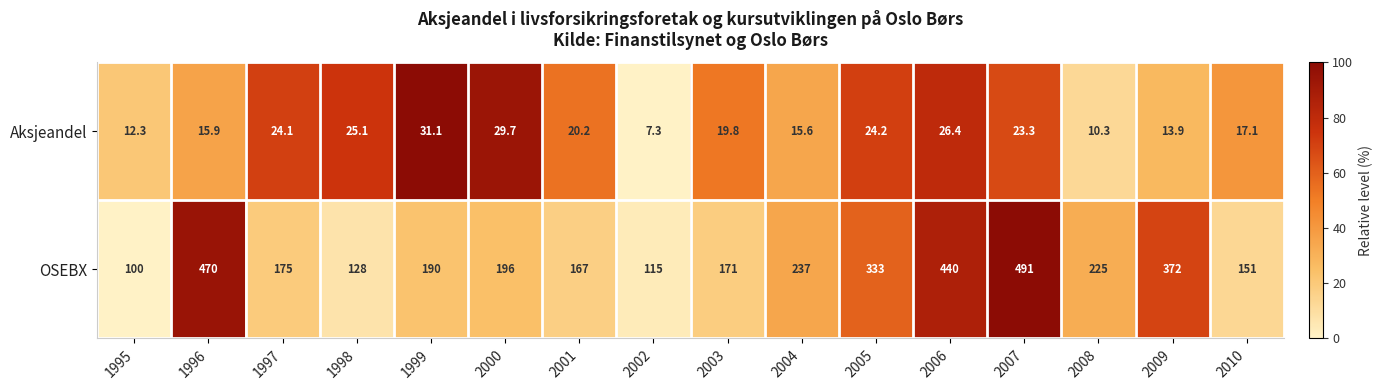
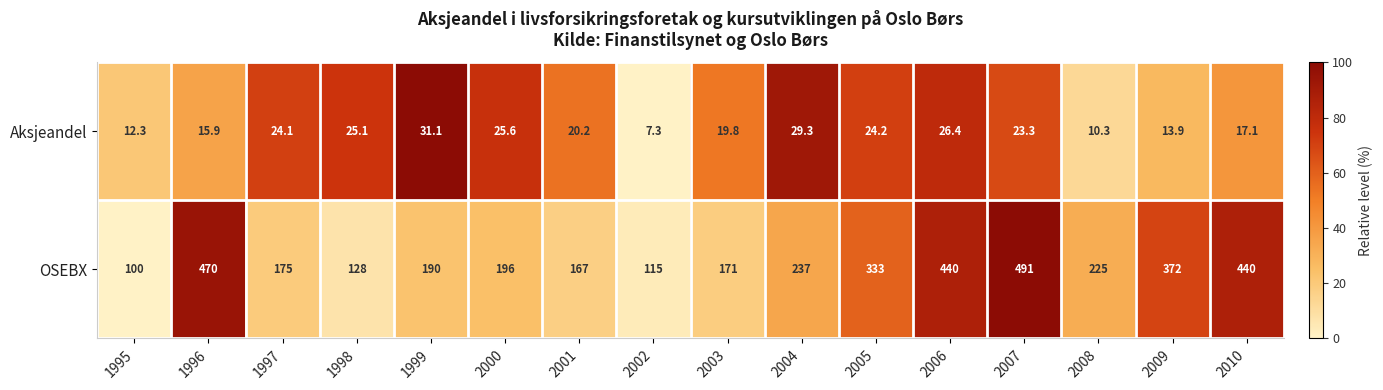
  {
    "Aksjeandel": {
      "1995": 12.3,
      "1996": 15.9,
      "1997": 24.1,
      "1998": 25.1,
      "1999": 31.1,
-     "2000": 29.7,
+     "2000": 25.6,
      "2001": 20.2,
      "2002": 7.3,
      "2003": 19.8,
-     "2004": 15.6,
+     "2004": 29.3,
      "2005": 24.2,
      "2006": 26.4,
      "2007": 23.3,
      "2008": 10.3,
      "2009": 13.9,
      "2010": 17.1
    },
    "OSEBX": {
      "1995": 100,
      "1996": 470,
      "1997": 175,
      "1998": 128,
      "1999": 190,
      "2000": 196,
      "2001": 167,
      "2002": 115,
      "2003": 171,
      "2004": 237,
      "2005": 333,
      "2006": 440,
      "2007": 491,
      "2008": 225,
      "2009": 372,
-     "2010": 151
+     "2010": 440
    }
  }
